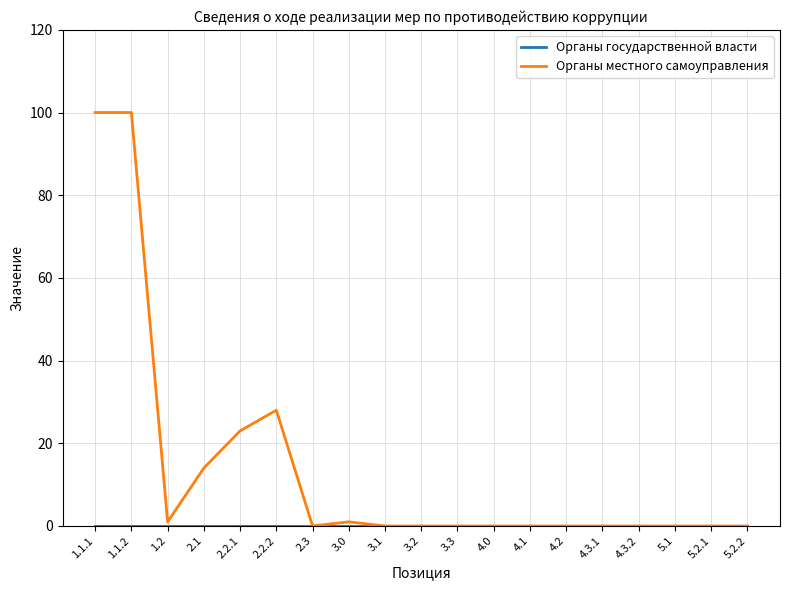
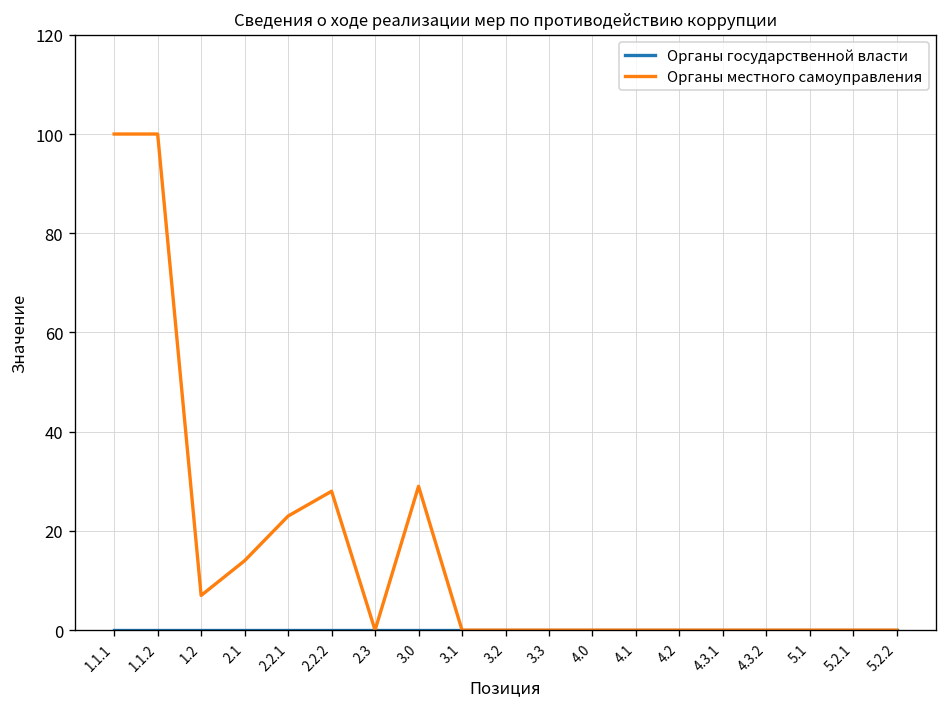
  {
    "Органы государственной власти": {
      "1.1.1": 0,
      "1.1.2": 0,
      "1.2": 0,
      "2.1": 0,
      "2.2.1": 0,
      "2.2.2": 0,
      "3.0": 0
    },
    "Органы местного самоуправления": {
      "1.1.1": 100,
      "1.1.2": 100,
-     "1.2": 1,
+     "1.2": 7,
      "2.1": 14,
      "2.2.1": 23,
      "2.2.2": 28,
-     "3.0": 1
+     "3.0": 29
    }
  }
